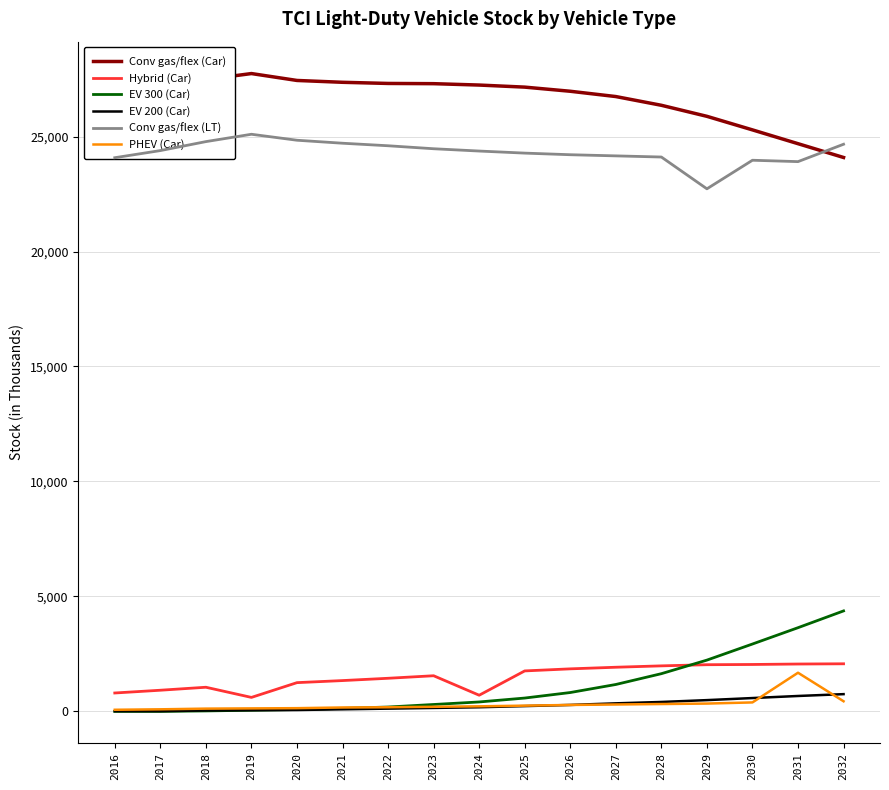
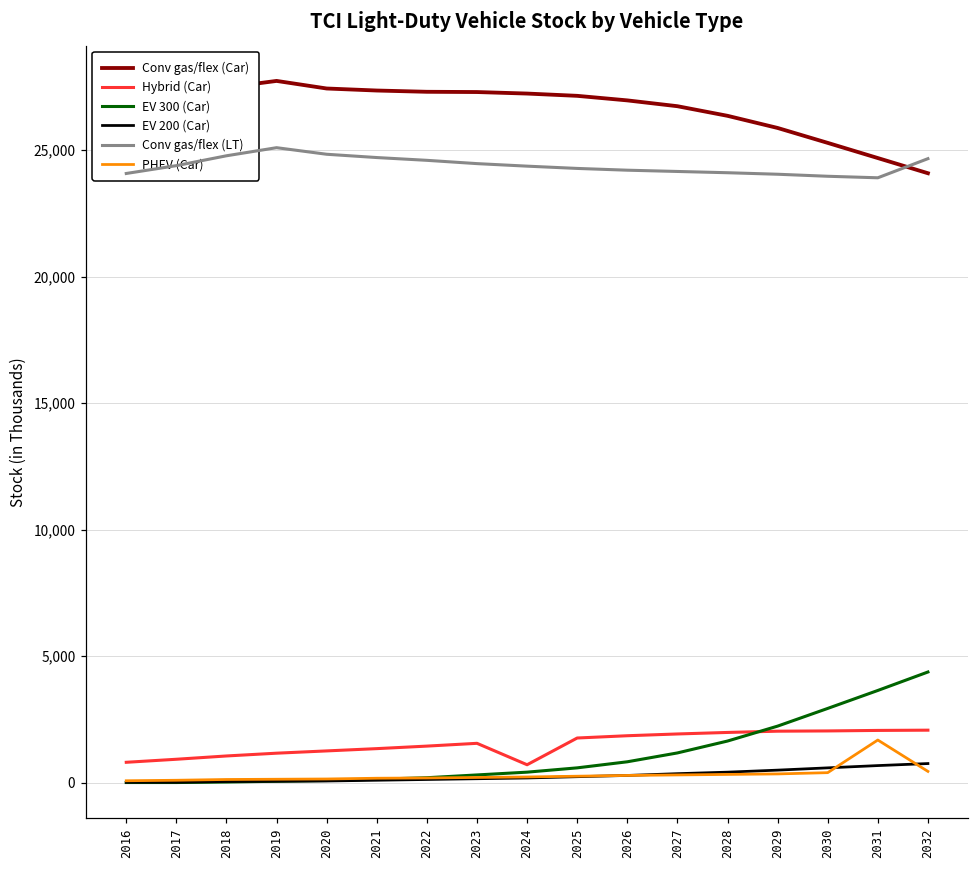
  {
    "Conv gas/flex (Car)": {
      "2019": "27,700",
      "2020": "27,400",
      "2021": "27,400",
      "2022": "27,300",
      "2023": "27,300",
      "2024": "27,200",
      "2025": "27,200",
      "2026": "27,000",
      "2027": "26,700",
      "2028": "26,400",
      "2029": "25,900",
      "2030": "25,300",
      "2031": "24,700",
      "2032": "24,100"
    },
    "Hybrid (Car)": {
      "2016": "800",
      "2017": "900",
      "2018": "1,100",
-     "2019": "600",
+     "2019": "1,200",
      "2020": "1,300",
      "2021": "1,300",
      "2022": "1,400",
      "2023": "1,600",
      "2024": "700",
      "2025": "1,800",
      "2026": "1,900",
      "2027": "1,900",
      "2028": "2,000",
      "2029": "2,000",
      "2030": "2,000",
      "2031": "2,100",
      "2032": "2,100"
    },
    "EV 300 (Car)": {
      "2024": "400",
      "2025": "600",
      "2026": "800",
      "2027": "1,200",
      "2028": "1,600",
      "2029": "2,200",
      "2030": "2,900",
      "2031": "3,600",
      "2032": "4,400"
    },
    "EV 200 (Car)": {
      "2029": "500",
      "2030": "600",
      "2031": "700",
      "2032": "800"
    },
    "Conv gas/flex (LT)": {
      "2019": "25,100",
      "2020": "24,800",
      "2021": "24,700",
      "2022": "24,600",
      "2023": "24,500",
      "2024": "24,400",
      "2025": "24,300",
      "2026": "24,200",
      "2027": "24,200",
      "2028": "24,100",
-     "2029": "22,700",
+     "2029": "24,100",
      "2030": "24,000",
      "2031": "23,900",
      "2032": "24,700"
    },
    "PHEV (Car)": {
      "2029": "300",
      "2030": "400",
      "2031": "1,700",
      "2032": "400"
    }
  }
